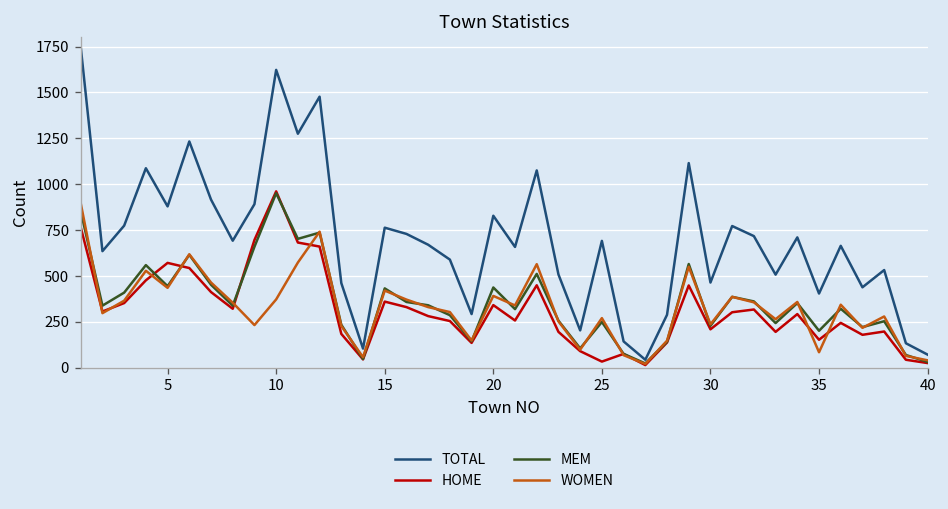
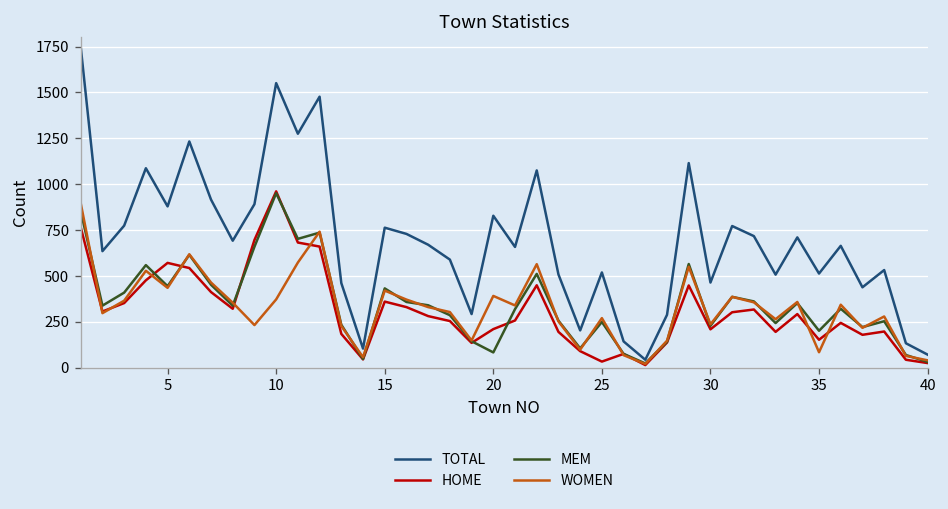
  {
    "TOTAL": {
      "5": 880,
-     "10": 1620,
+     "10": 1550,
      "15": 760,
      "20": 830,
-     "25": 690,
+     "25": 520,
      "30": 460,
-     "35": 400,
+     "35": 510,
      "40": 70
    },
    "HOME": {
      "5": 570,
      "15": 360,
-     "20": 340,
+     "20": 210,
      "25": 30,
      "30": 210,
      "35": 150
    },
    "MEM": {
-     "20": 440,
+     "20": 80,
      "25": 250,
      "35": 200
    },
    "WOMEN": {
      "10": 370,
      "20": 390,
      "25": 270,
      "35": 80
    }
  }
